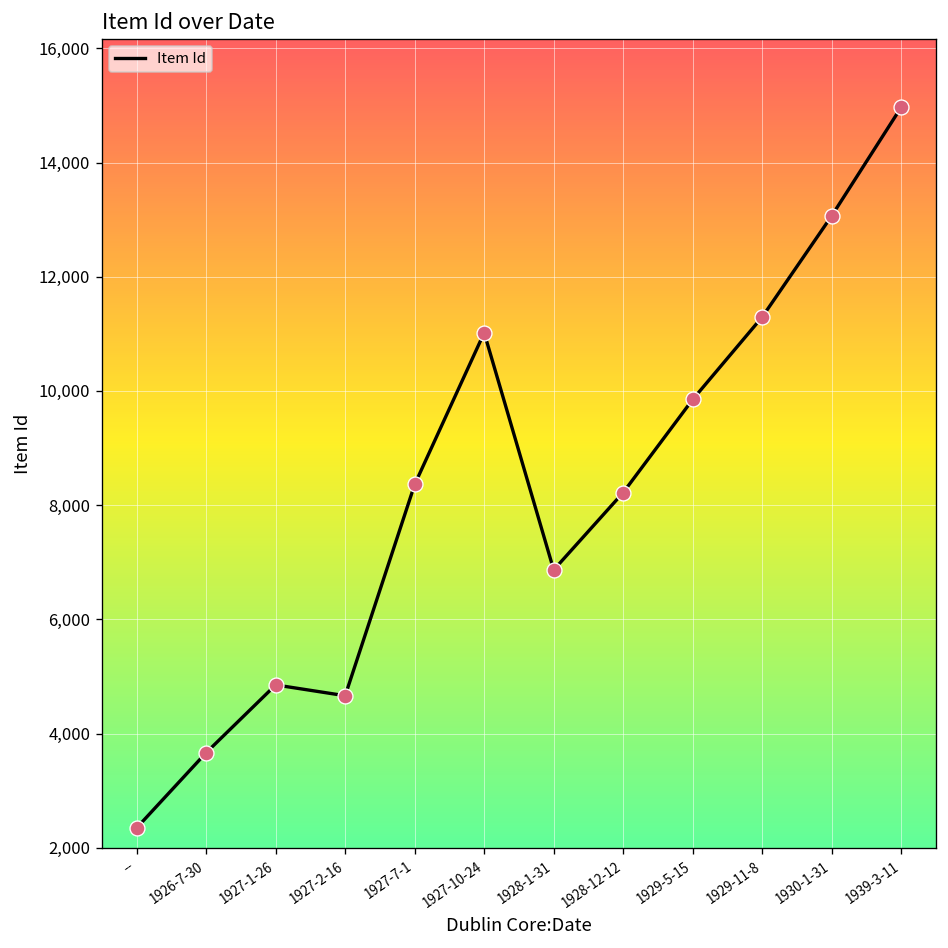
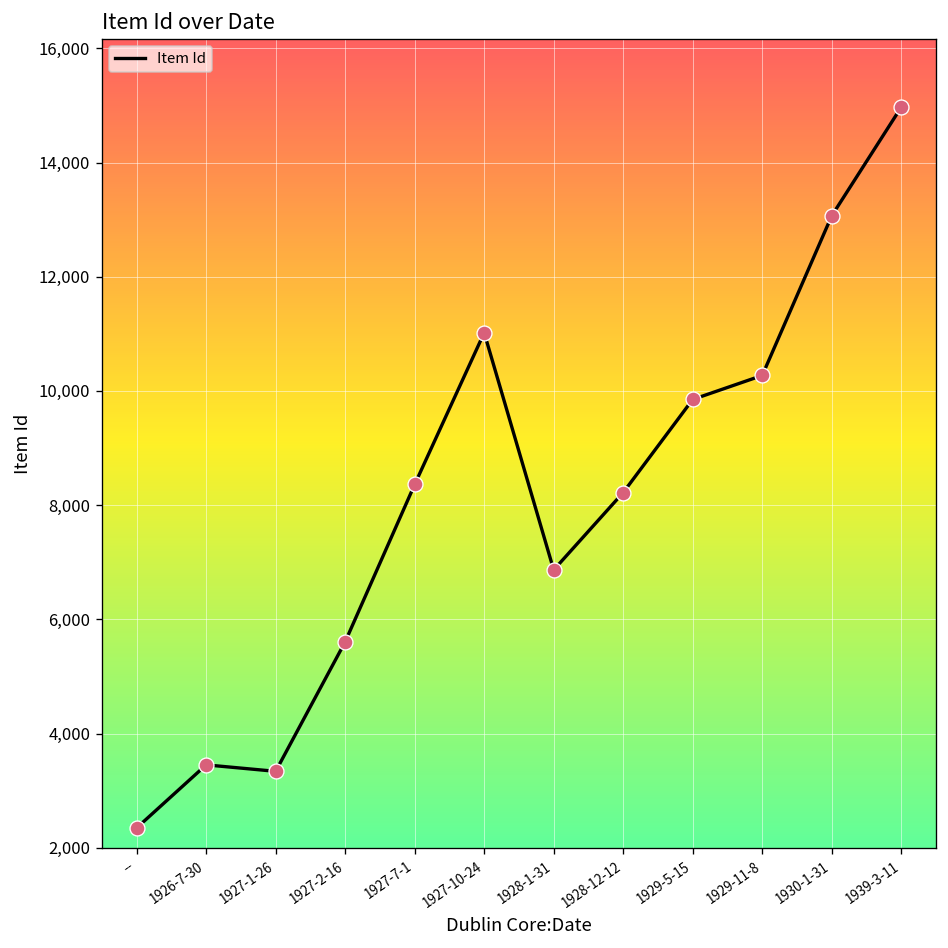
  {
    "--": "2,300",
-   "1926-7-30": "3,700",
-   "1927-1-26": "4,900",
-   "1927-2-16": "4,700",
+   "1926-7-30": "3,500",
+   "1927-1-26": "3,300",
+   "1927-2-16": "5,600",
    "1927-7-1": "8,400",
    "1927-10-24": "11,000",
    "1928-1-31": "6,900",
    "1928-12-12": "8,200",
    "1929-5-15": "9,900",
-   "1929-11-8": "11,300",
+   "1929-11-8": "10,300",
    "1930-1-31": "13,100",
    "1939-3-11": "15,000"
  }
